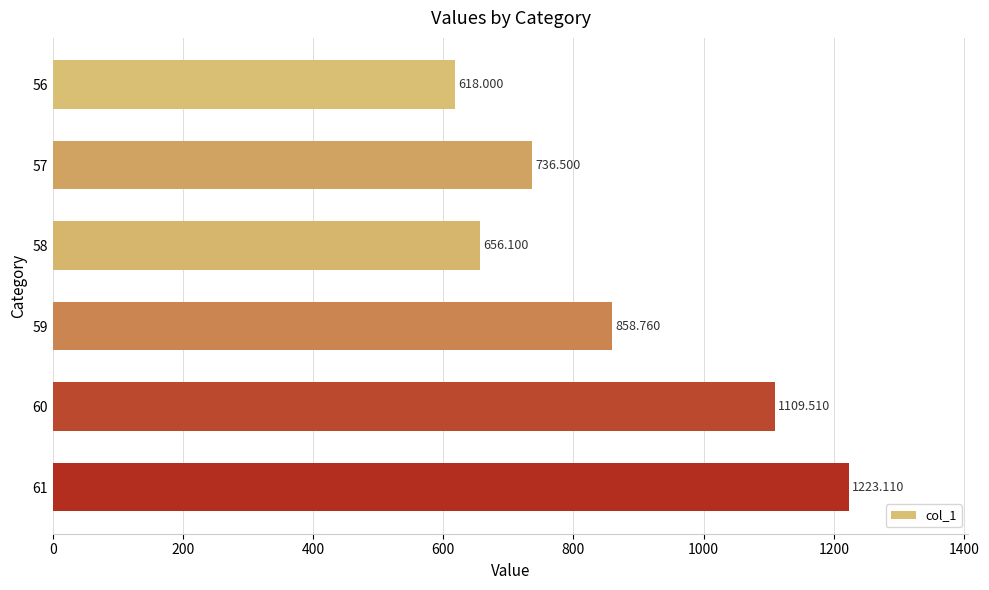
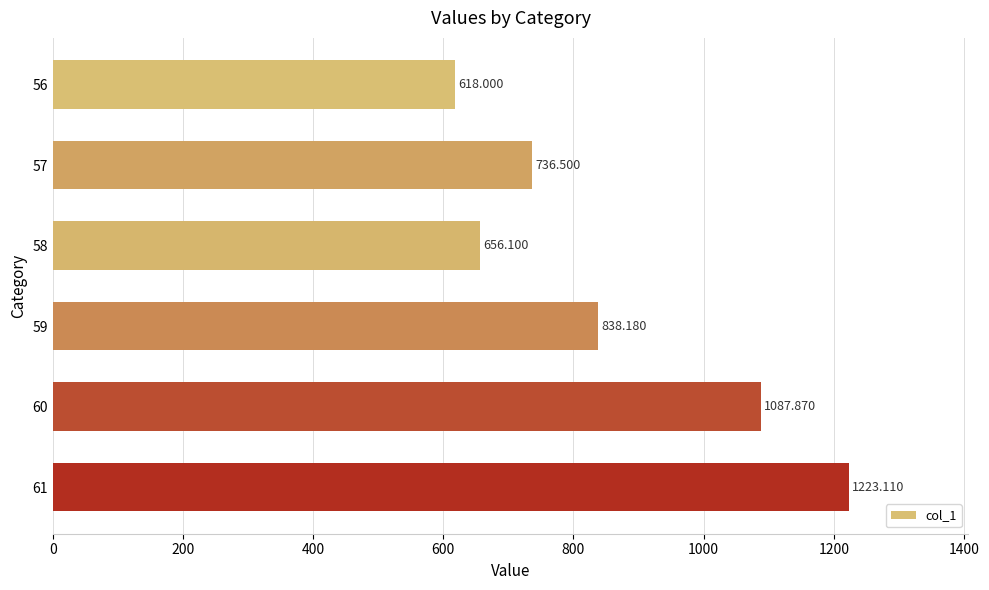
  {
    "56": 618.000,
    "57": 736.500,
    "58": 656.100,
-   "59": 858.760,
-   "60": 1109.510,
+   "59": 838.180,
+   "60": 1087.870,
    "61": 1223.110
  }
